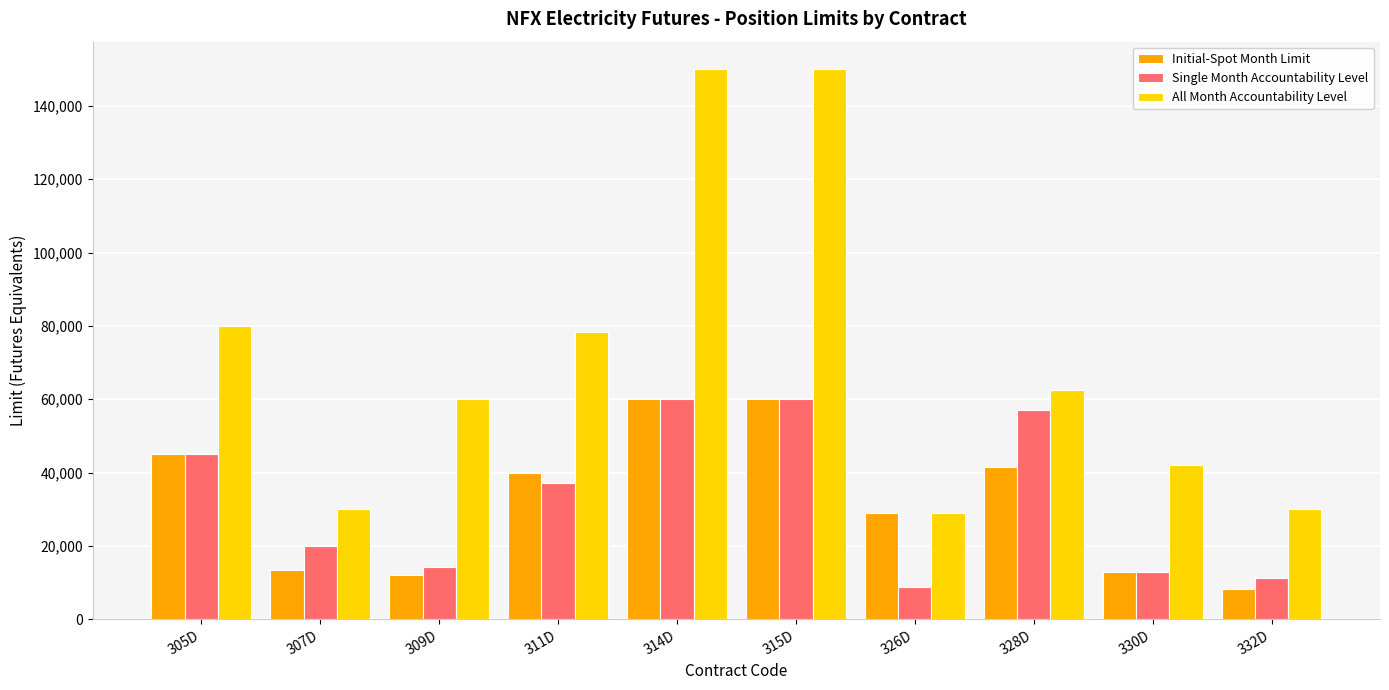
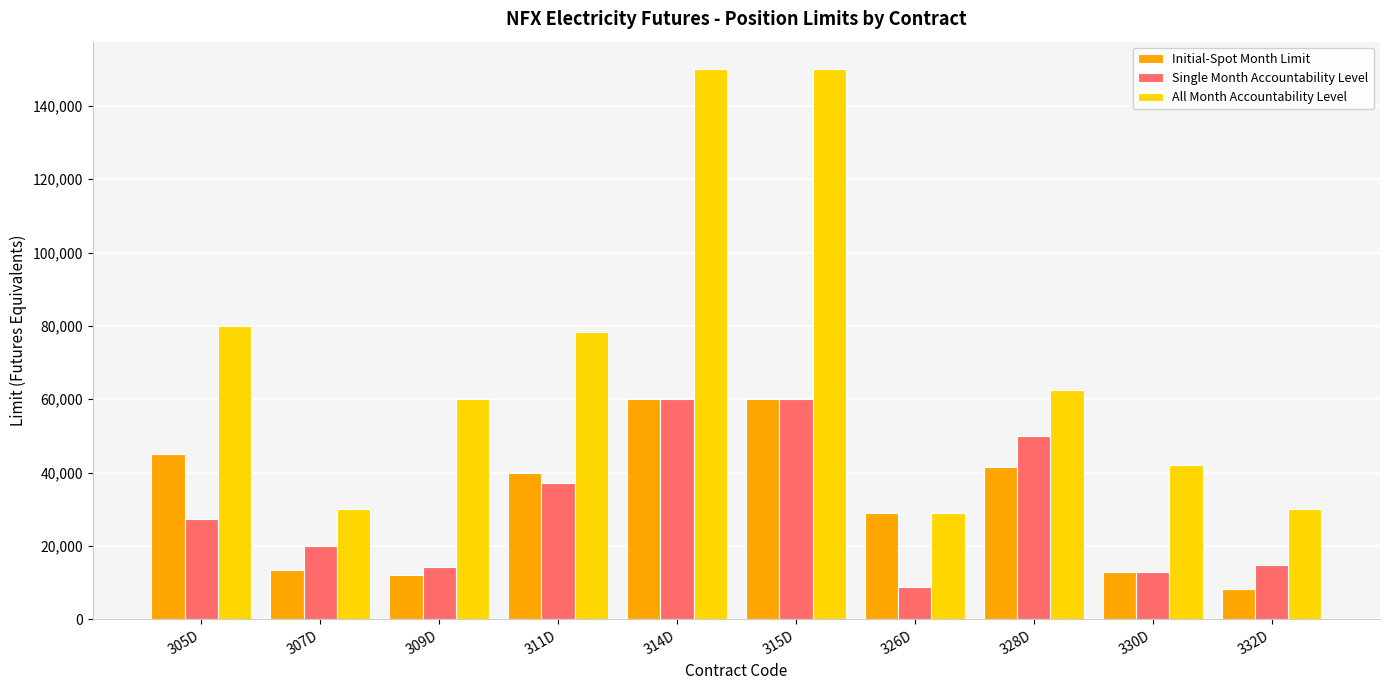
  {
    "Single Month Accountability Level": {
-     "305D": "45,000",
+     "305D": "27,000",
      "307D": "20,000",
      "309D": "14,000",
      "311D": "37,000",
      "314D": "60,000",
      "315D": "60,000",
      "326D": "9,000",
-     "328D": "57,000",
+     "328D": "50,000",
      "330D": "13,000",
-     "332D": "11,000"
+     "332D": "15,000"
    }
  }
